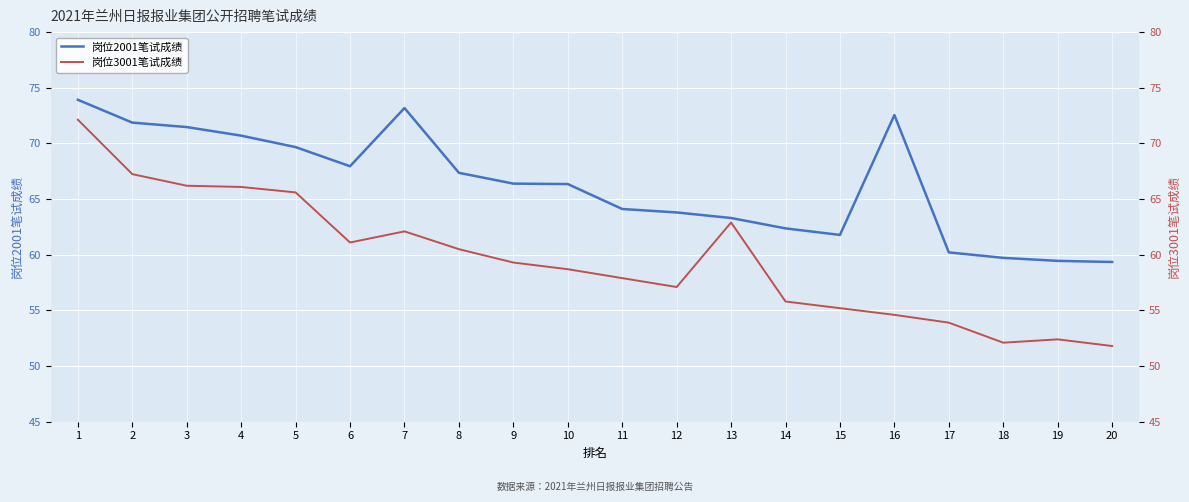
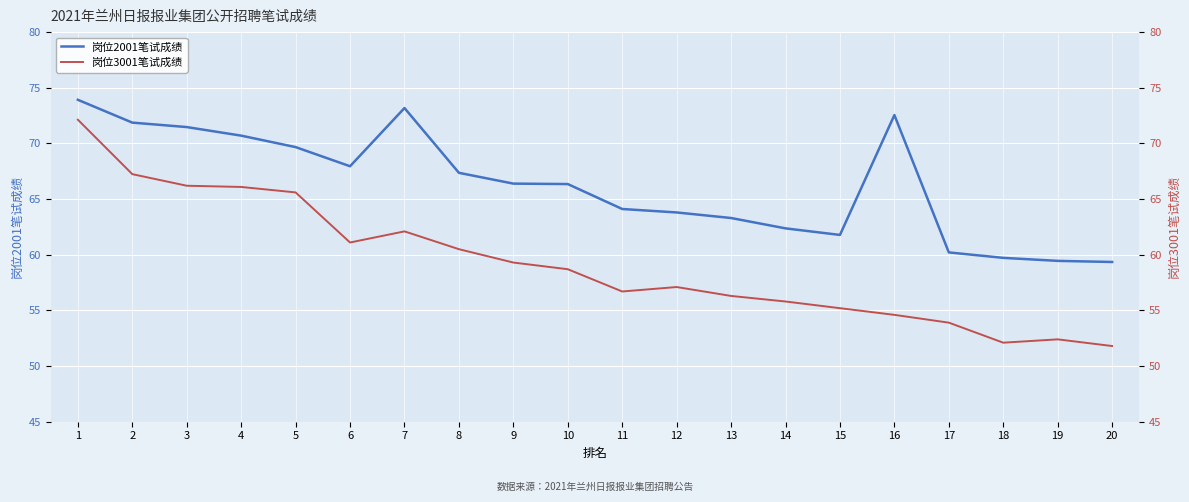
  {
    "岗位2001笔试成绩": {
      "1": 73.9,
      "2": 71.9,
      "3": 71.5,
      "4": 70.7,
      "5": 69.7,
      "6": 68.0,
      "7": 73.2,
      "8": 67.4,
      "9": 66.4,
      "10": 66.4,
      "11": 64.1,
      "12": 63.8,
      "13": 63.3,
      "14": 62.4,
      "15": 61.8,
      "16": 72.6,
      "17": 60.2,
      "18": 59.7,
      "19": 59.5,
      "20": 59.4
    },
    "岗位3001笔试成绩": {
      "1": 72.1,
      "2": 67.2,
      "3": 66.2,
      "4": 66.1,
      "5": 65.6,
      "6": 61.1,
      "7": 62.1,
      "8": 60.5,
      "9": 59.3,
      "10": 58.7,
-     "11": 57.9,
+     "11": 56.7,
      "12": 57.1,
-     "13": 62.9,
+     "13": 56.3,
      "14": 55.8,
      "15": 55.2,
      "16": 54.6,
      "17": 53.9,
      "18": 52.1,
      "19": 52.4,
      "20": 51.8
    }
  }
